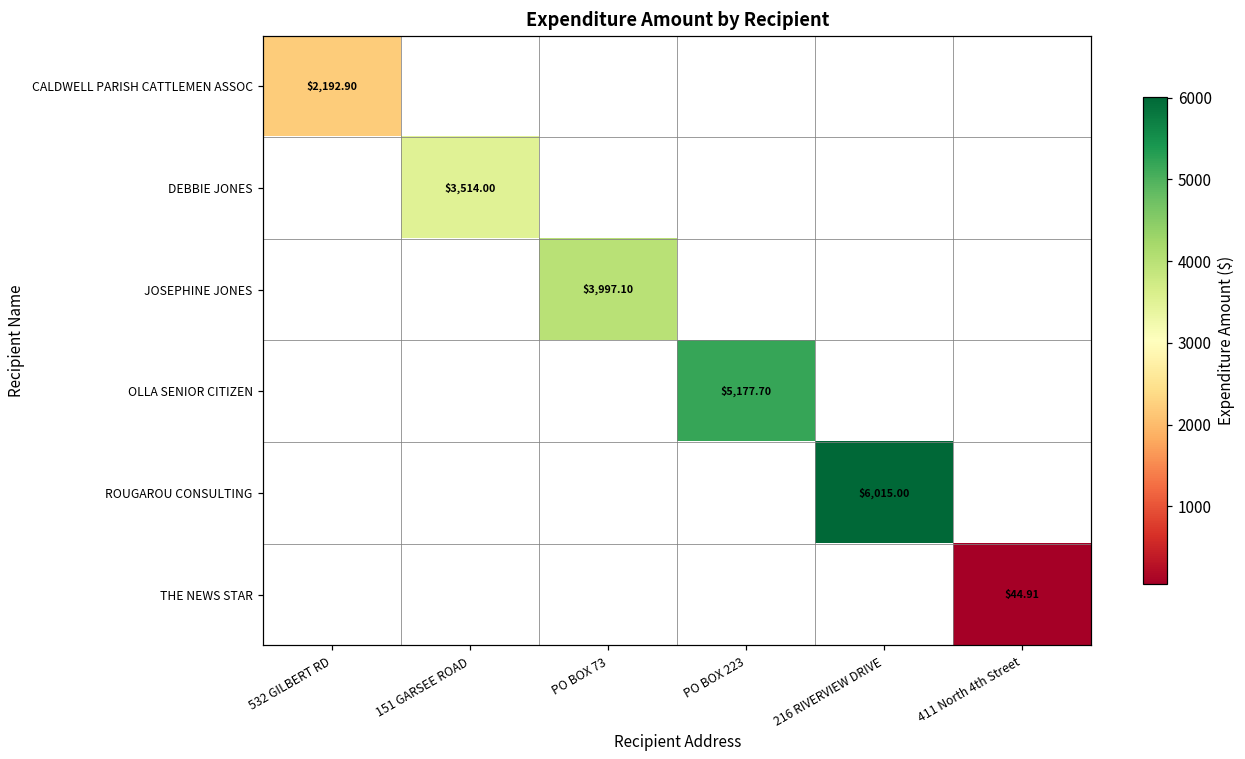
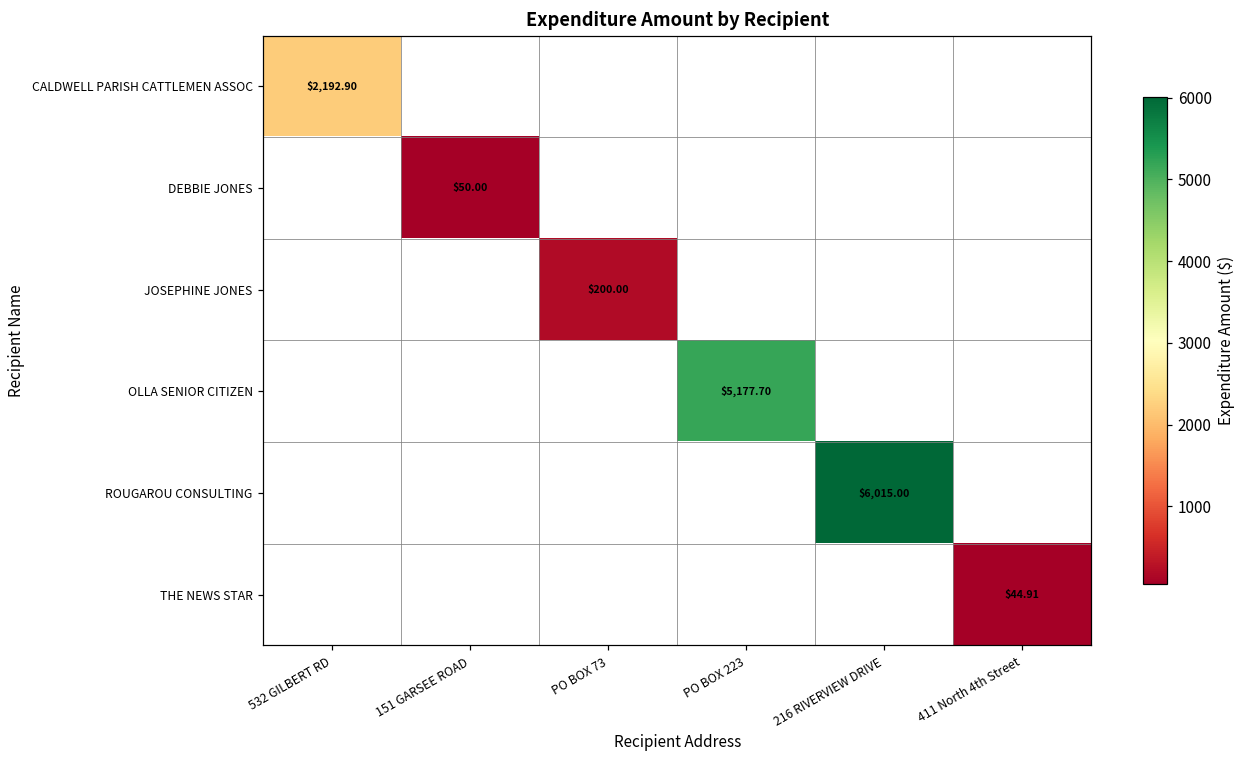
  {
    "CALDWELL PARISH CATTLEMEN ASSOC": {
      "532 GILBERT RD": "$2,192.90"
    },
    "DEBBIE JONES": {
-     "151 GARSEE ROAD": "$3,514.00"
+     "151 GARSEE ROAD": "$50.00"
    },
    "JOSEPHINE JONES": {
-     "PO BOX 73": "$3,997.10"
+     "PO BOX 73": "$200.00"
    },
    "OLLA SENIOR CITIZEN": {
      "PO BOX 223": "$5,177.70"
    },
    "ROUGAROU CONSULTING": {
      "216 RIVERVIEW DRIVE": "$6,015.00"
    },
    "THE NEWS STAR": {
      "411 North 4th Street": "$44.91"
    }
  }
